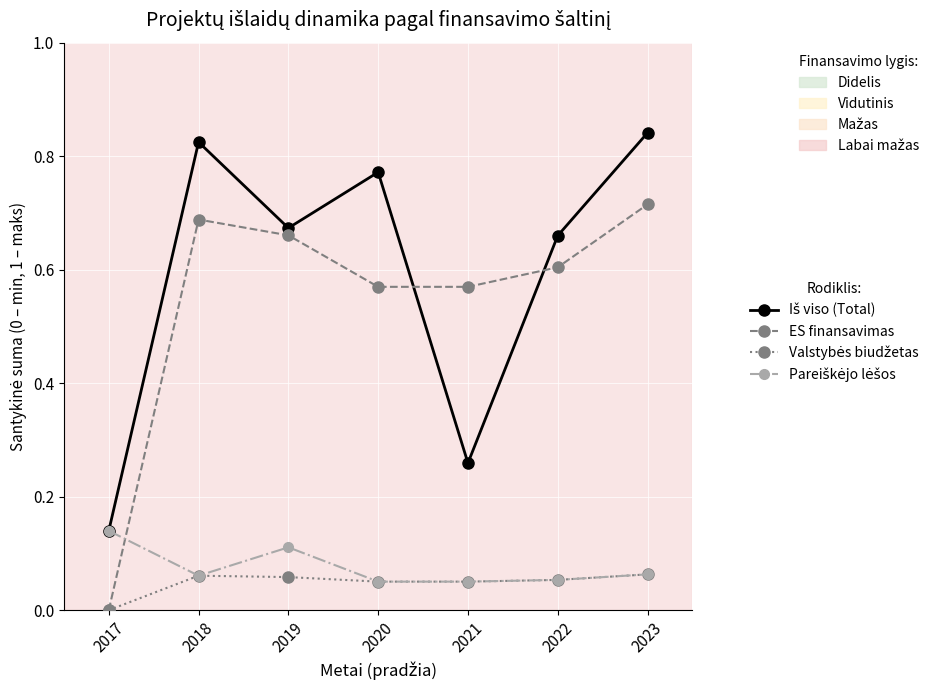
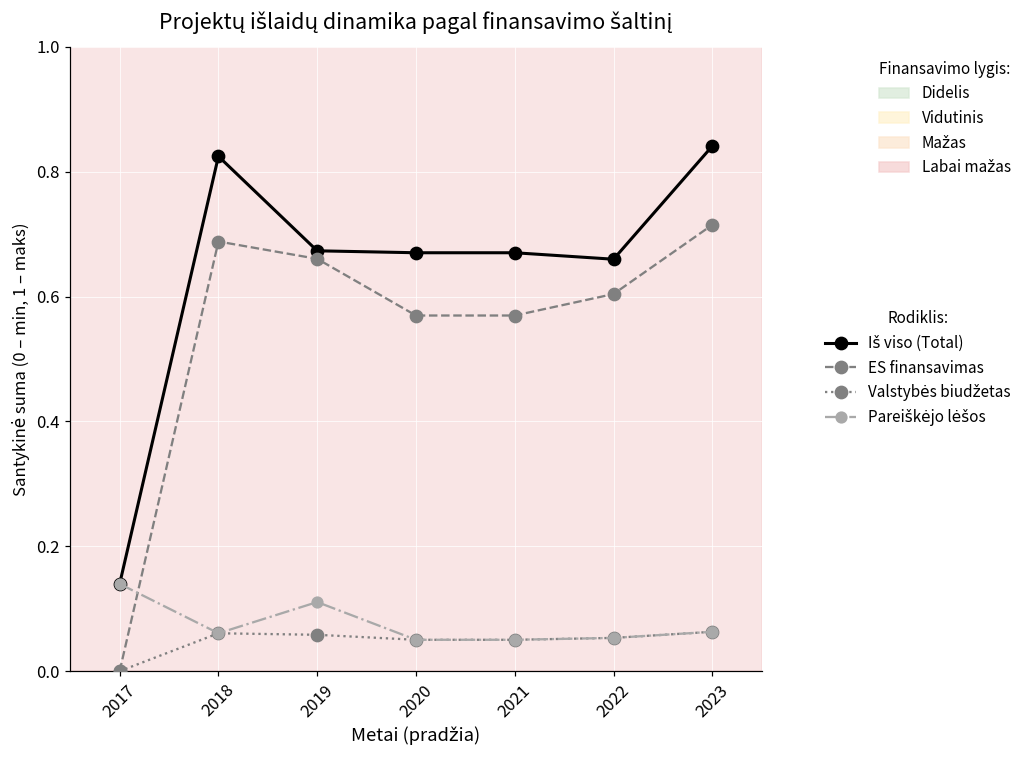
  {
    "Iš viso (Total)": {
      "2018": 0.82,
      "2019": 0.67,
-     "2020": 0.77,
-     "2021": 0.26,
+     "2020": 0.67,
+     "2021": 0.67,
      "2022": 0.66,
      "2023": 0.84
    },
    "Pareiškėjo lėšos": {
      "2019": 0.11
    }
  }
